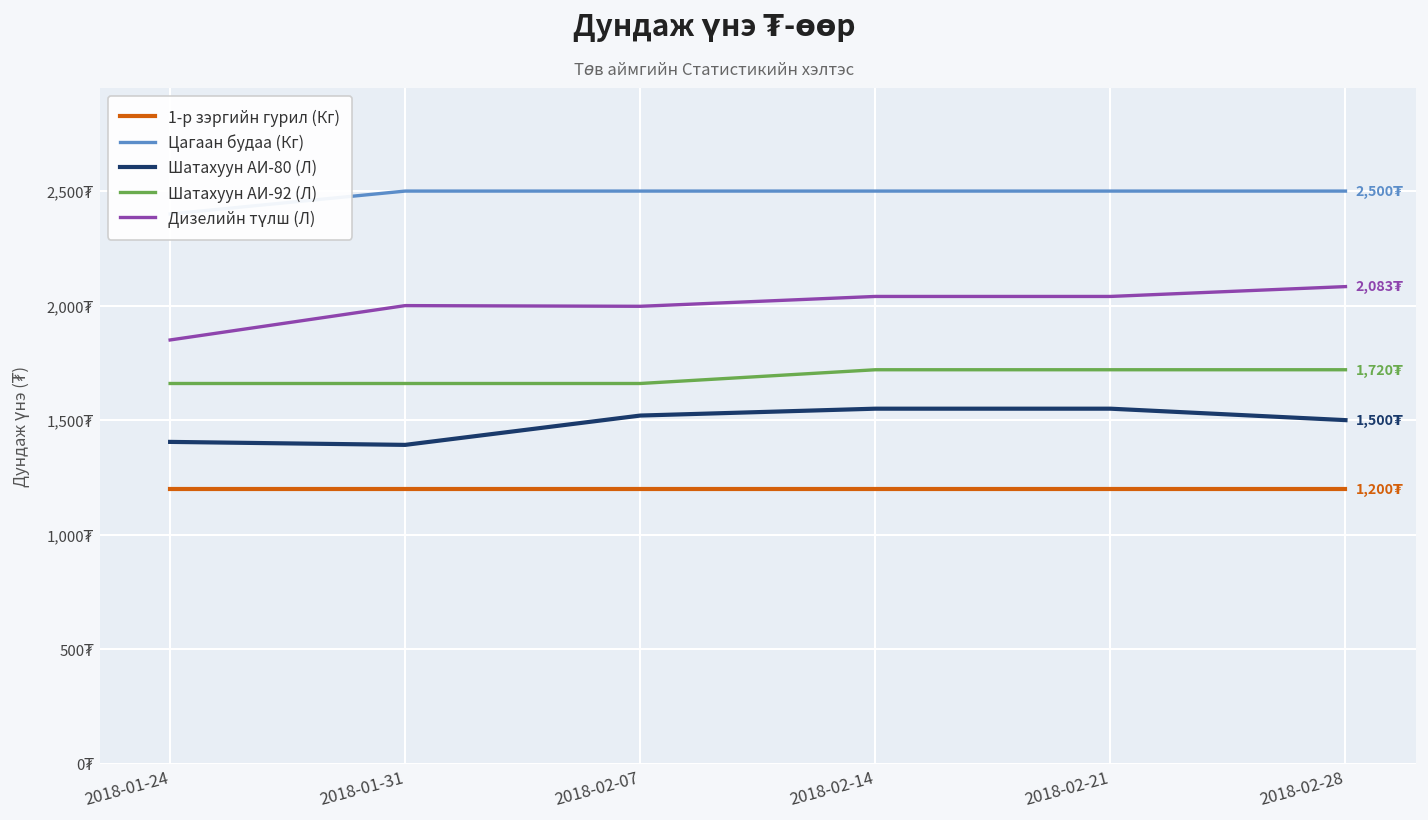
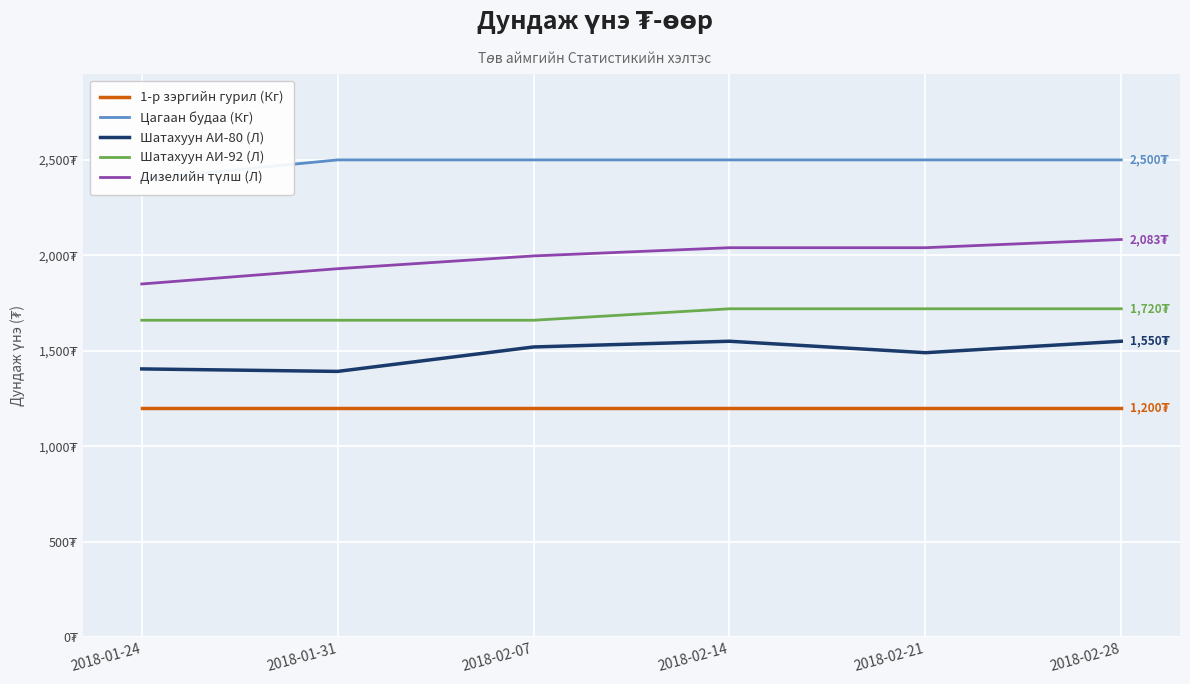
  {
    "1-р зэргийн гурил (Кг)": {
      "2018-02-28": "1,200₮"
    },
    "Цагаан будаа (Кг)": {
      "2018-02-28": "2,500₮"
    },
    "Шатахуун АИ-80 (Л)": {
-     "2018-02-21": "1,550₮",
-     "2018-02-28": "1,500₮"
+     "2018-02-21": "1,490₮",
+     "2018-02-28": "1,550₮"
    },
    "Шатахуун АИ-92 (Л)": {
      "2018-02-28": "1,720₮"
    },
    "Дизелийн түлш (Л)": {
      "2018-01-24": "1,850₮",
-     "2018-01-31": "2,000₮",
+     "2018-01-31": "1,930₮",
      "2018-02-07": "2,000₮",
      "2018-02-14": "2,040₮",
      "2018-02-21": "2,040₮"
    }
  }
